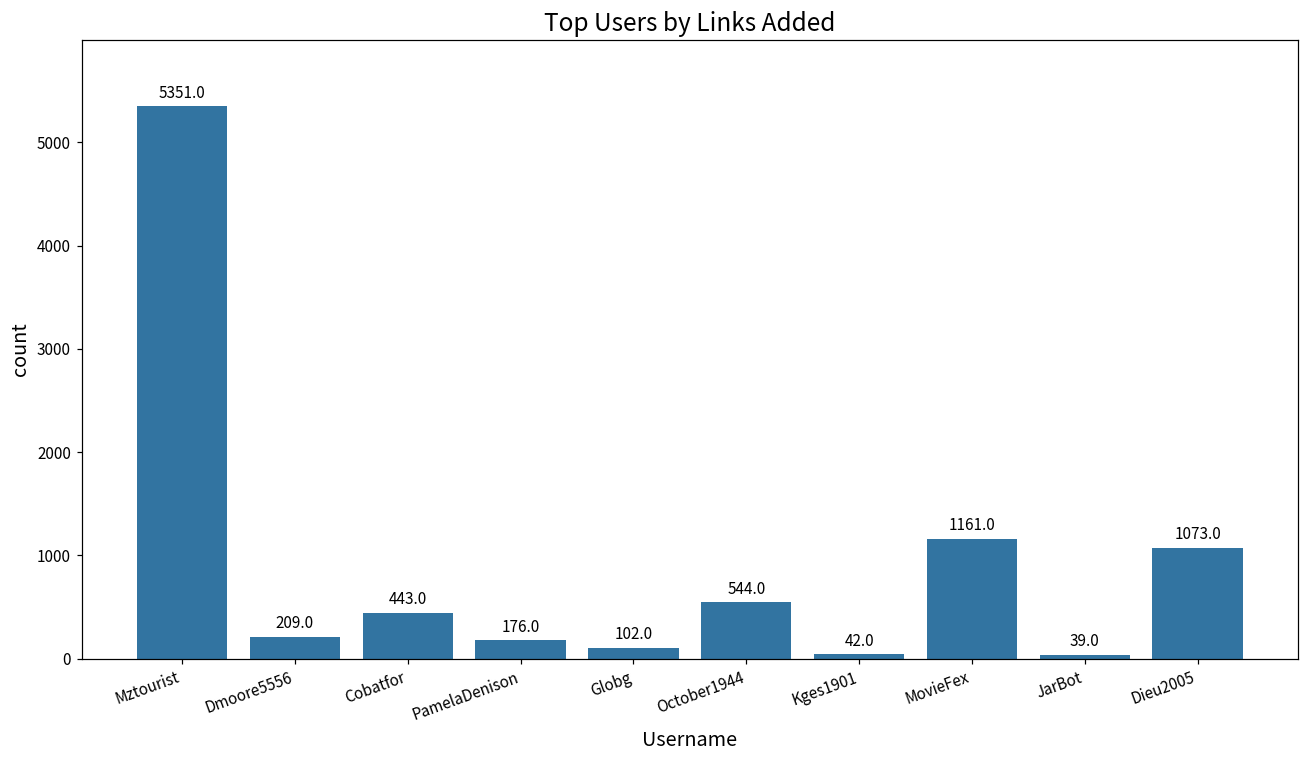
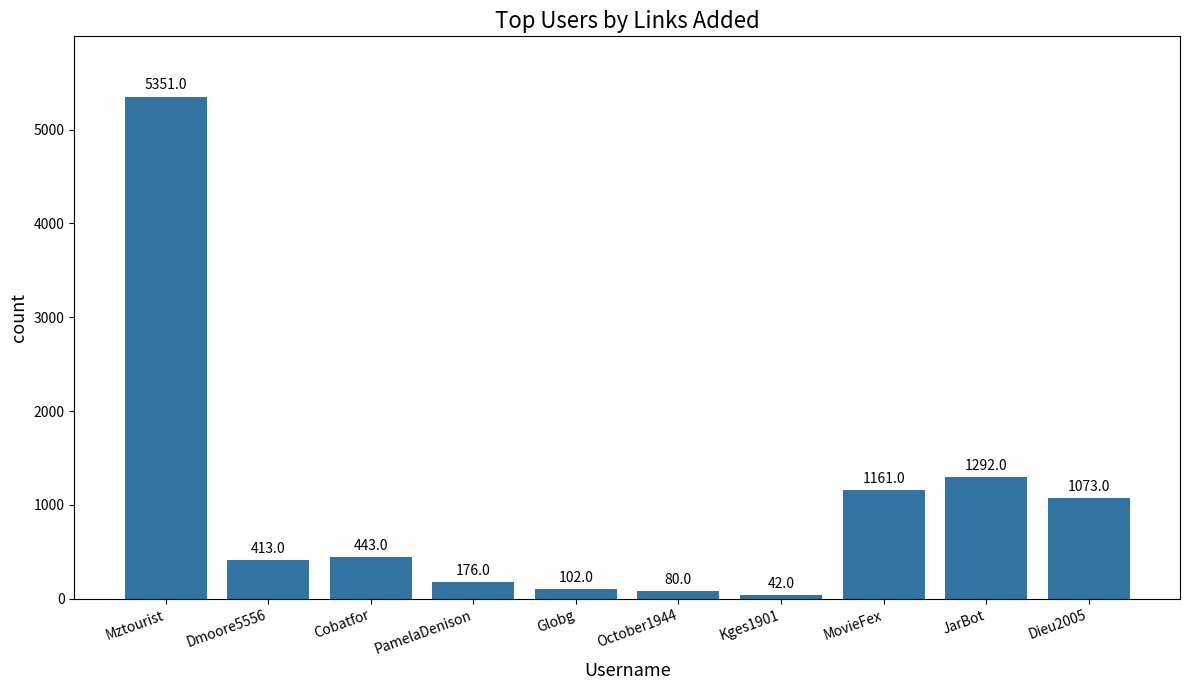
  {
    "Mztourist": 5351.0,
-   "Dmoore5556": 209.0,
+   "Dmoore5556": 413.0,
    "Cobatfor": 443.0,
    "PamelaDenison": 176.0,
    "Globg": 102.0,
-   "October1944": 544.0,
+   "October1944": 80.0,
    "Kges1901": 42.0,
    "MovieFex": 1161.0,
-   "JarBot": 39.0,
+   "JarBot": 1292.0,
    "Dieu2005": 1073.0
  }
